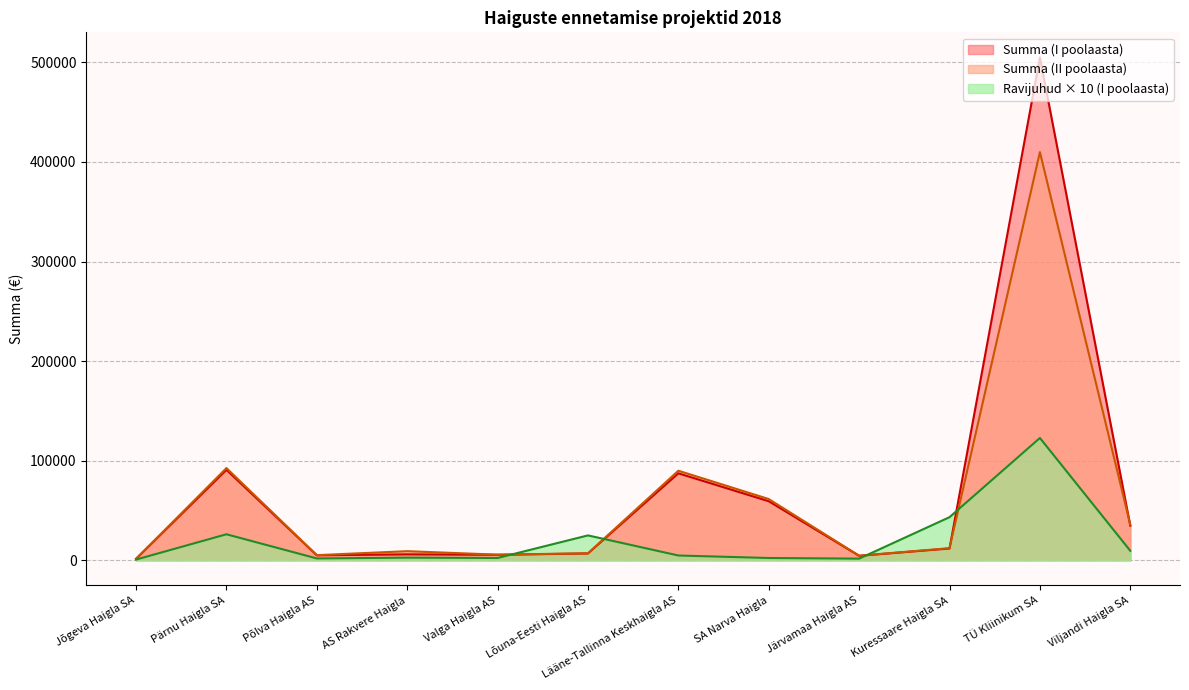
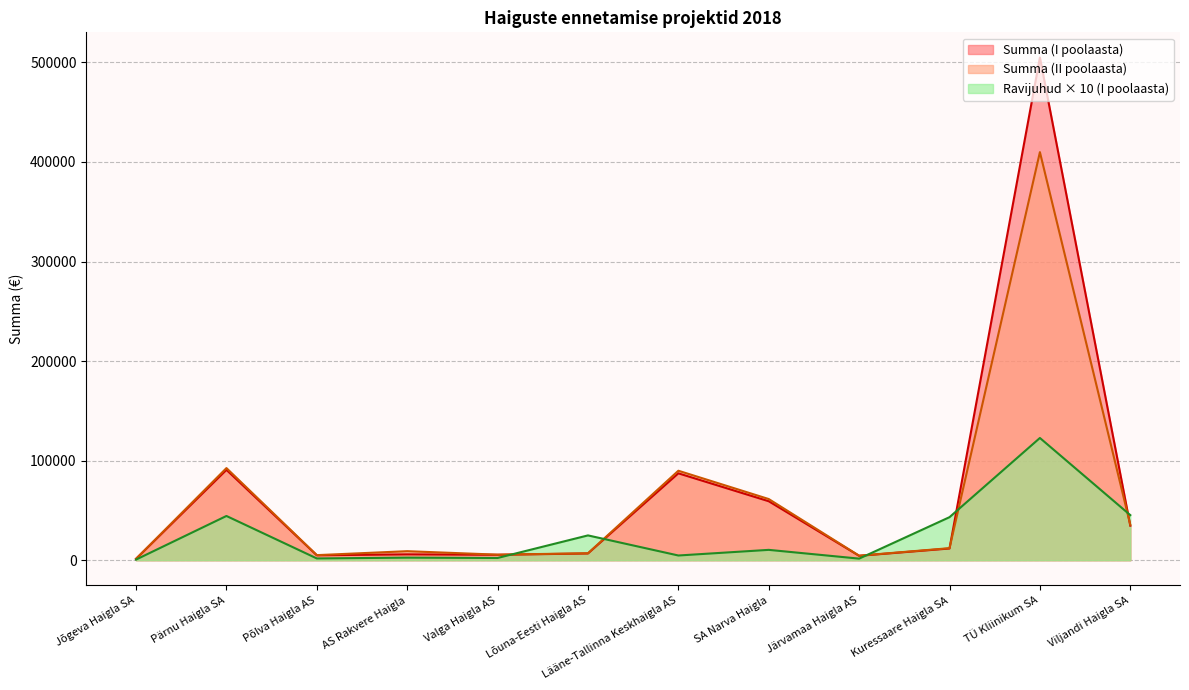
  {
    "Ravijuhud × 10 (I poolaasta)": {
-     "Pärnu Haigla SA": 30000,
+     "Pärnu Haigla SA": 40000,
      "Põlva Haigla AS": 0,
      "AS Rakvere Haigla": 0,
      "Valga Haigla AS": 0,
      "Lõuna-Eesti Haigla AS": 20000,
      "Lääne-Tallinna Keskhaigla AS": 0,
-     "SA Narva Haigla": 0,
+     "SA Narva Haigla": 10000,
      "Järvamaa Haigla AS": 0,
      "Kuressaare Haigla SA": 40000,
      "TÜ Kliinikum SA": 120000,
-     "Viljandi Haigla SA": 10000
+     "Viljandi Haigla SA": 50000
    }
  }
